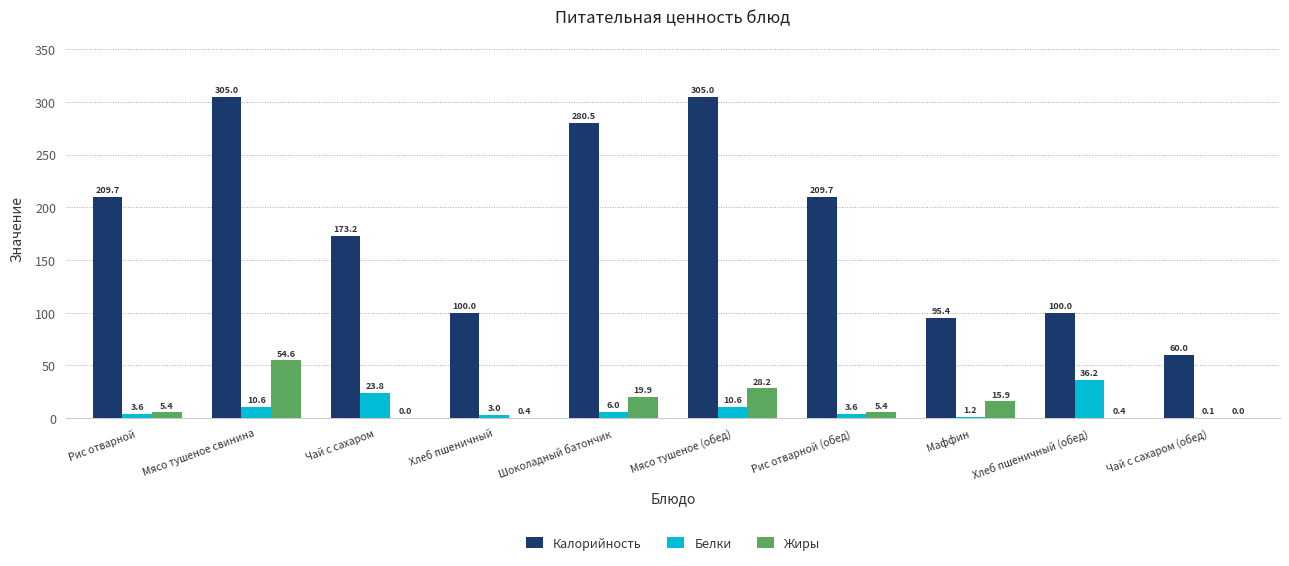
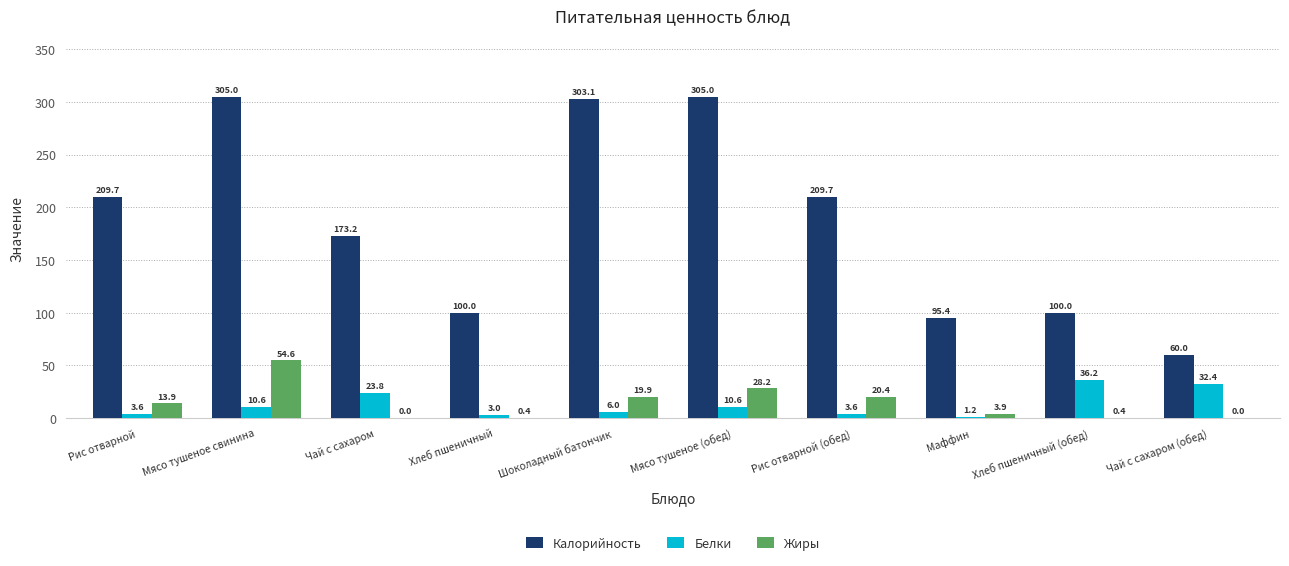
  {
    "Калорийность": {
      "Рис отварной": 209.7,
      "Мясо тушеное свинина": 305.0,
      "Чай с сахаром": 173.2,
      "Хлеб пшеничный": 100.0,
-     "Шоколадный батончик": 280.5,
+     "Шоколадный батончик": 303.1,
      "Мясо тушеное (обед)": 305.0,
      "Рис отварной (обед)": 209.7,
      "Маффин": 95.4,
      "Хлеб пшеничный (обед)": 100.0,
      "Чай с сахаром (обед)": 60.0
    },
    "Белки": {
      "Рис отварной": 3.6,
      "Мясо тушеное свинина": 10.6,
      "Чай с сахаром": 23.8,
      "Хлеб пшеничный": 3.0,
      "Шоколадный батончик": 6.0,
      "Мясо тушеное (обед)": 10.6,
      "Рис отварной (обед)": 3.6,
      "Маффин": 1.2,
      "Хлеб пшеничный (обед)": 36.2,
-     "Чай с сахаром (обед)": 0.1
+     "Чай с сахаром (обед)": 32.4
    },
    "Жиры": {
-     "Рис отварной": 5.4,
+     "Рис отварной": 13.9,
      "Мясо тушеное свинина": 54.6,
      "Чай с сахаром": 0.0,
      "Хлеб пшеничный": 0.4,
      "Шоколадный батончик": 19.9,
      "Мясо тушеное (обед)": 28.2,
-     "Рис отварной (обед)": 5.4,
-     "Маффин": 15.9,
+     "Рис отварной (обед)": 20.4,
+     "Маффин": 3.9,
      "Хлеб пшеничный (обед)": 0.4,
      "Чай с сахаром (обед)": 0.0
    }
  }
